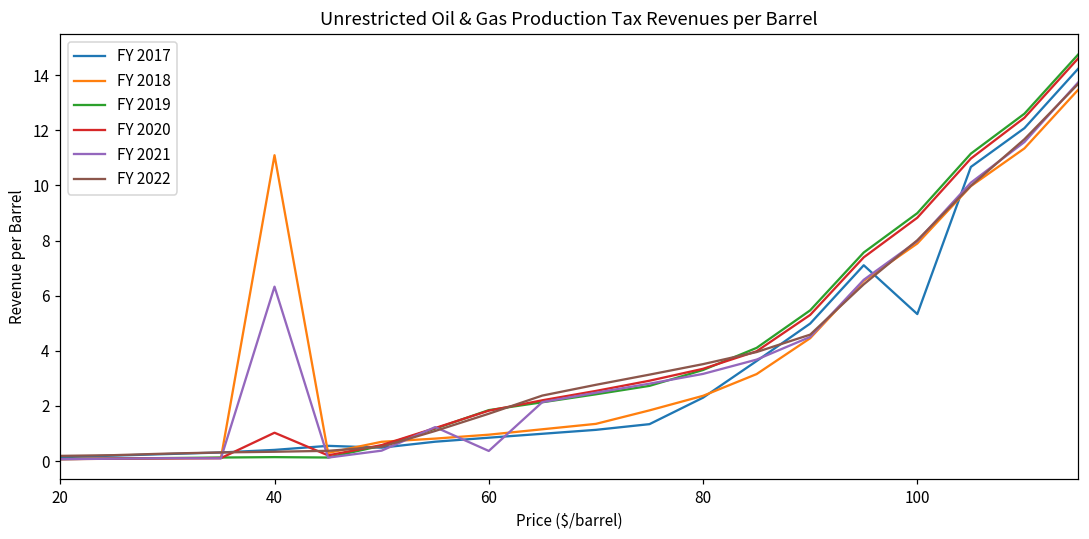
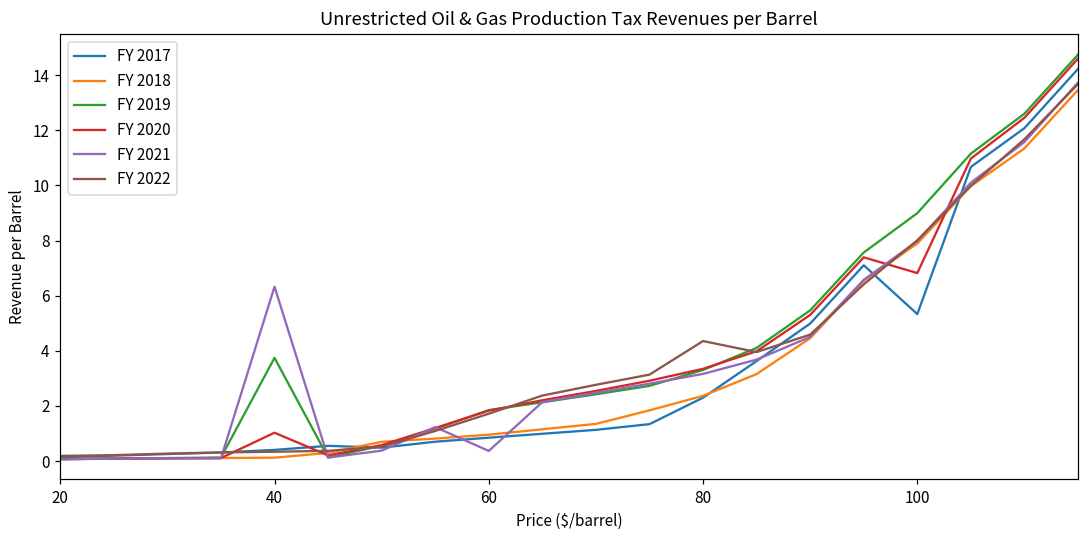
  {
    "FY 2017": {
      "60": 0.8,
      "100": 5.3
    },
    "FY 2018": {
-     "40": 11.1,
+     "40": 0.1,
      "60": 1.0
    },
    "FY 2019": {
-     "40": 0.1,
+     "40": 3.7,
      "100": 9.0
    },
    "FY 2020": {
      "40": 1.0,
-     "100": 8.8
+     "100": 6.8
    },
    "FY 2021": {
      "40": 6.3,
      "60": 0.4,
      "80": 3.2
    },
    "FY 2022": {
      "60": 1.7,
-     "80": 3.5
+     "80": 4.4
    }
  }
